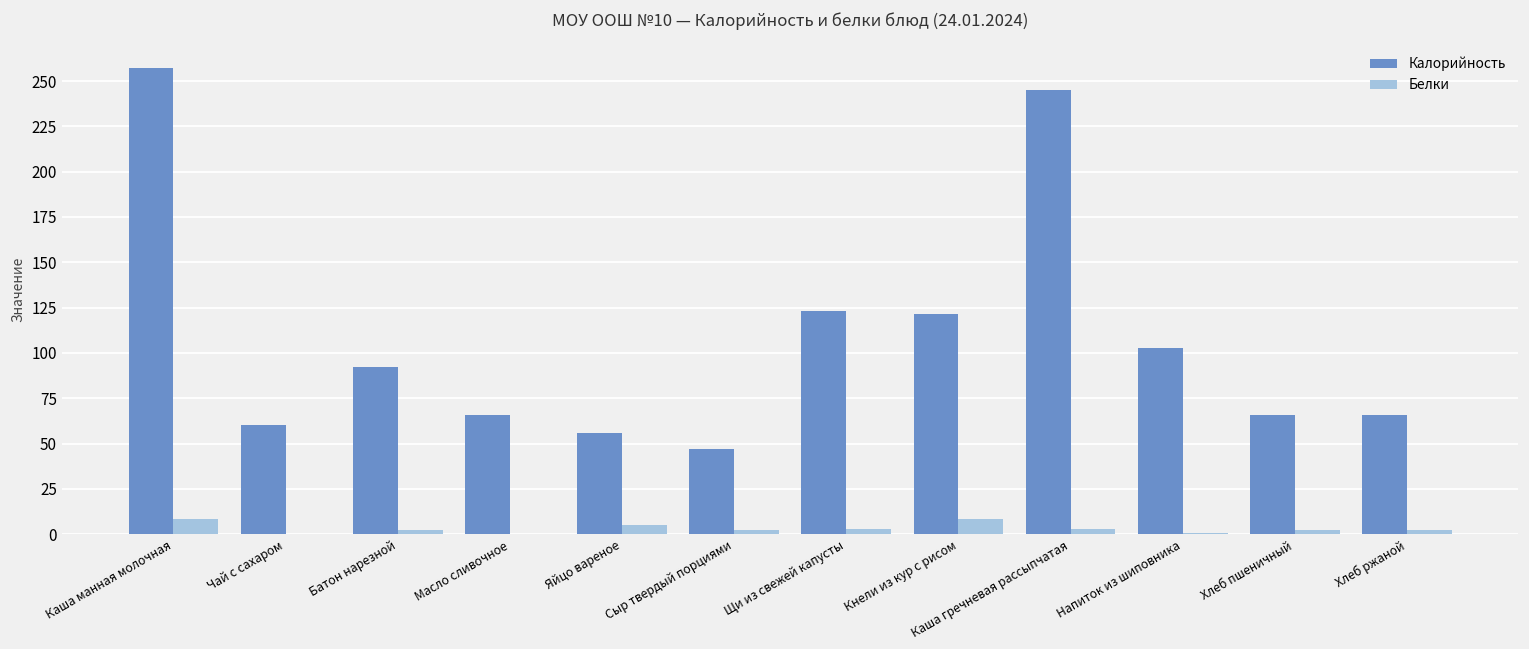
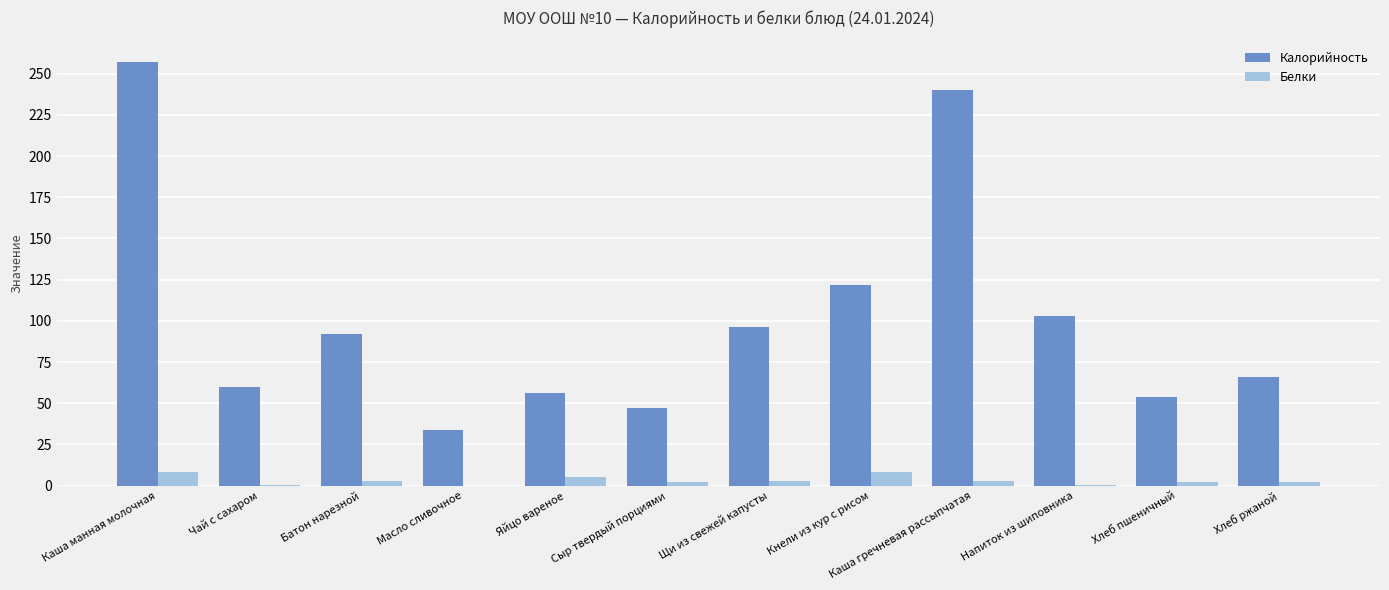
  {
    "Калорийность": {
      "Каша манная молочная": 257,
      "Чай с сахаром": 60,
      "Батон нарезной": 92,
-     "Масло сливочное": 66,
+     "Масло сливочное": 34,
      "Яйцо вареное": 56,
      "Сыр твердый порциями": 47,
-     "Щи из свежей капусты": 123,
+     "Щи из свежей капусты": 96,
      "Кнели из кур с рисом": 121,
-     "Каша гречневая рассыпчатая": 245,
+     "Каша гречневая рассыпчатая": 240,
      "Напиток из шиповника": 103,
-     "Хлеб пшеничный": 66,
+     "Хлеб пшеничный": 54,
      "Хлеб ржаной": 66
    },
    "Белки": {
      "Каша манная молочная": 8,
      "Батон нарезной": 3,
      "Яйцо вареное": 5,
      "Сыр твердый порциями": 2,
      "Щи из свежей капусты": 3,
      "Кнели из кур с рисом": 8,
      "Каша гречневая рассыпчатая": 3,
      "Хлеб пшеничный": 2,
      "Хлеб ржаной": 2
    }
  }
